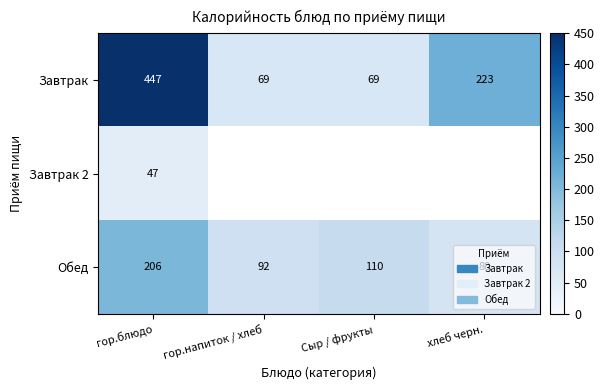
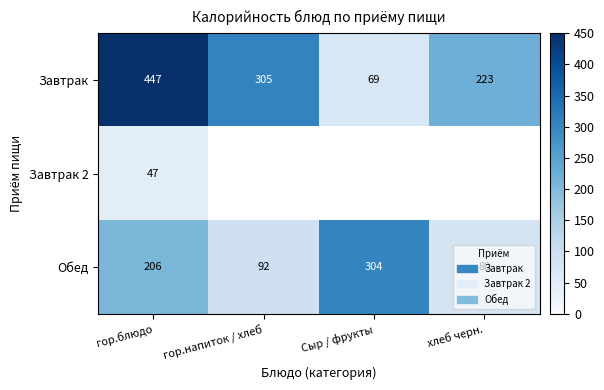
  {
    "Завтрак": {
      "гор.блюдо": 447,
-     "гор.напиток / хлеб": 69,
+     "гор.напиток / хлеб": 305,
      "Сыр / фрукты": 69,
      "хлеб черн.": 223
    },
    "Завтрак 2": {
      "гор.блюдо": 47
    },
    "Обед": {
      "гор.блюдо": 206,
      "гор.напиток / хлеб": 92,
-     "Сыр / фрукты": 110
+     "Сыр / фрукты": 304
    }
  }
